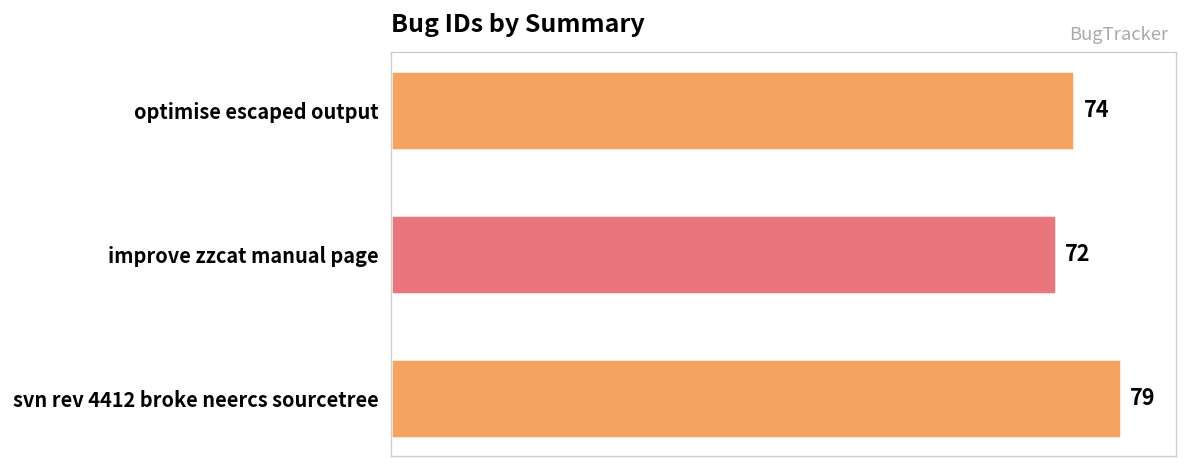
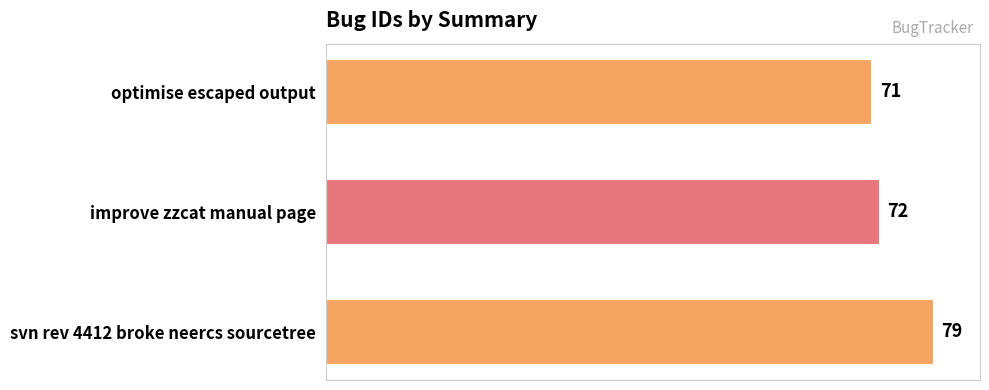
  {
-   "optimise escaped output": 74,
+   "optimise escaped output": 71,
    "improve zzcat manual page": 72,
    "svn rev 4412 broke neercs sourcetree": 79
  }
